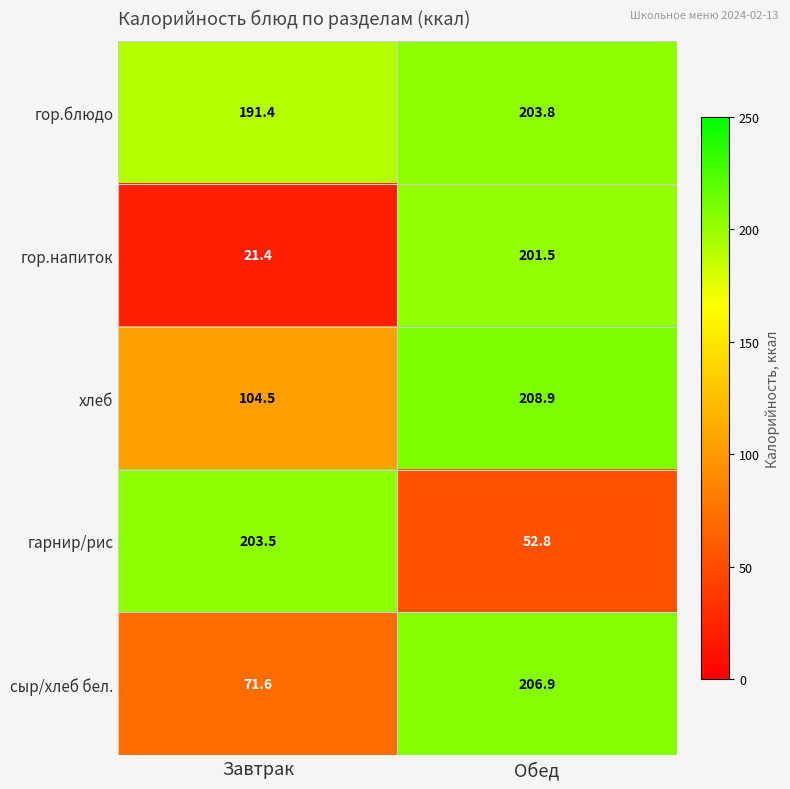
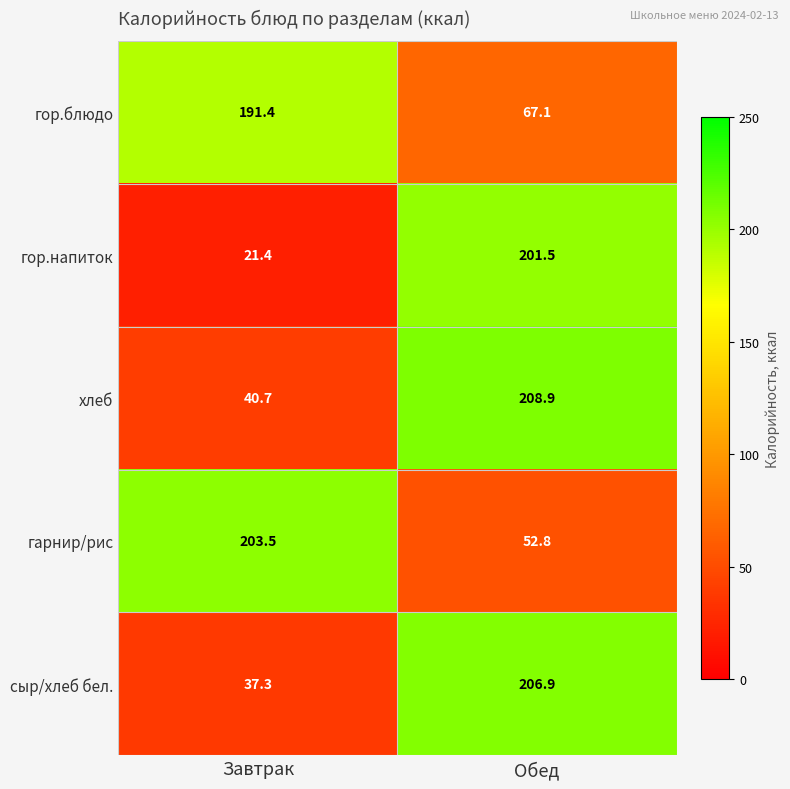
  {
    "гор.блюдо": {
      "Завтрак": 191.4,
-     "Обед": 203.8
+     "Обед": 67.1
    },
    "гор.напиток": {
      "Завтрак": 21.4,
      "Обед": 201.5
    },
    "хлеб": {
-     "Завтрак": 104.5,
+     "Завтрак": 40.7,
      "Обед": 208.9
    },
    "гарнир/рис": {
      "Завтрак": 203.5,
      "Обед": 52.8
    },
    "сыр/хлеб бел.": {
-     "Завтрак": 71.6,
+     "Завтрак": 37.3,
      "Обед": 206.9
    }
  }
